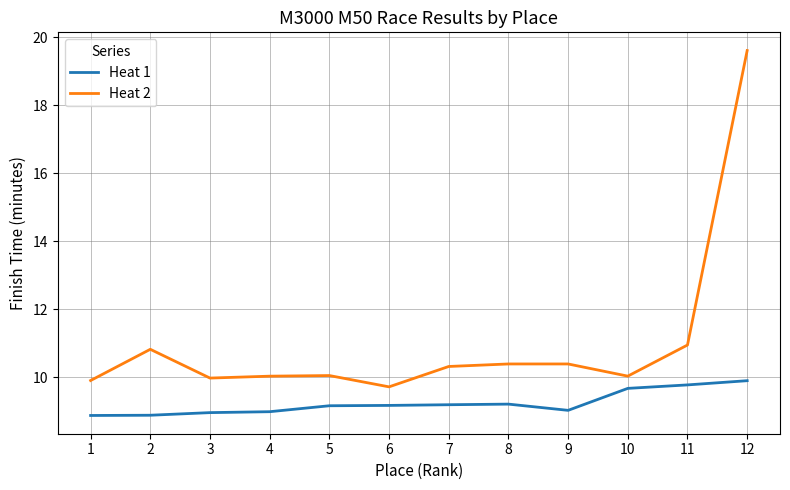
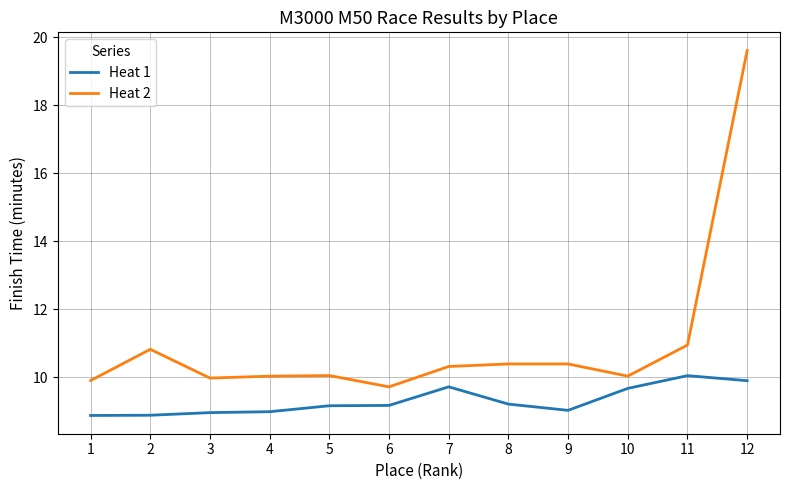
  {
    "Heat 1": {
      "1": 8.9,
      "2": 8.9,
      "3": 9.0,
      "4": 9.0,
      "5": 9.2,
      "6": 9.2,
-     "7": 9.2,
+     "7": 9.7,
      "8": 9.2,
      "9": 9.0,
      "10": 9.7,
-     "11": 9.8,
+     "11": 10.1,
      "12": 9.9
    },
    "Heat 2": {
      "1": 9.9,
      "2": 10.8,
      "3": 10.0,
      "4": 10.0,
      "5": 10.1,
      "6": 9.7,
      "7": 10.3,
      "8": 10.4,
      "9": 10.4,
      "10": 10.0,
      "11": 11.0,
      "12": 19.6
    }
  }
